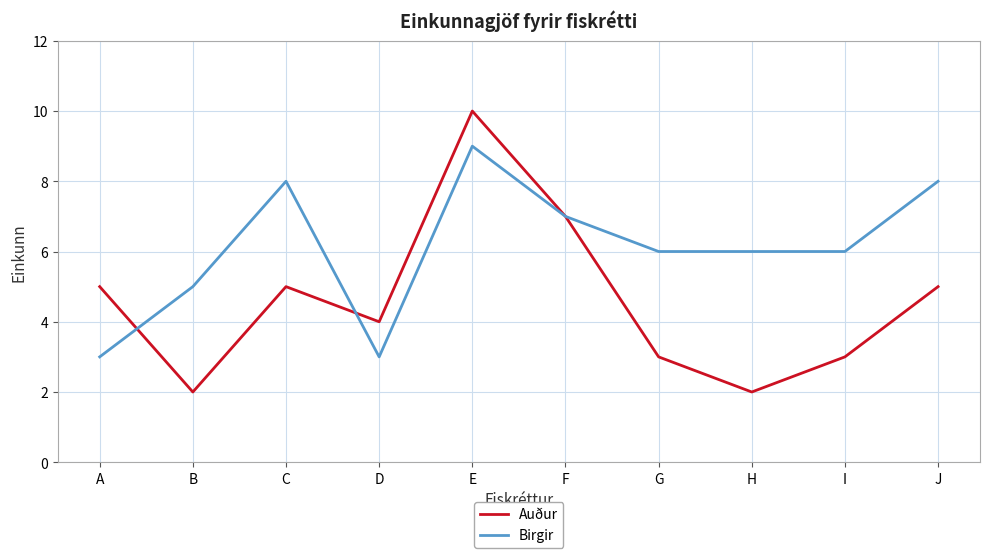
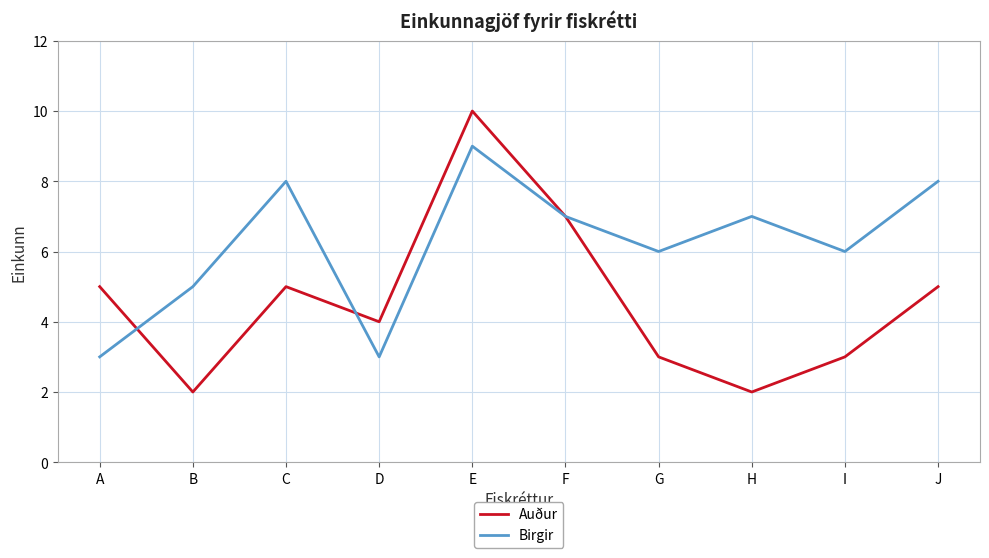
  {
    "Auður": {
      "A": 5,
      "B": 2,
      "C": 5,
      "D": 4,
      "E": 10,
      "G": 3,
      "H": 2,
      "I": 3,
      "J": 5
    },
    "Birgir": {
      "A": 3,
      "B": 5,
      "C": 8,
      "D": 3,
      "E": 9,
      "G": 6,
-     "H": 6,
+     "H": 7,
      "I": 6,
      "J": 8
    }
  }
